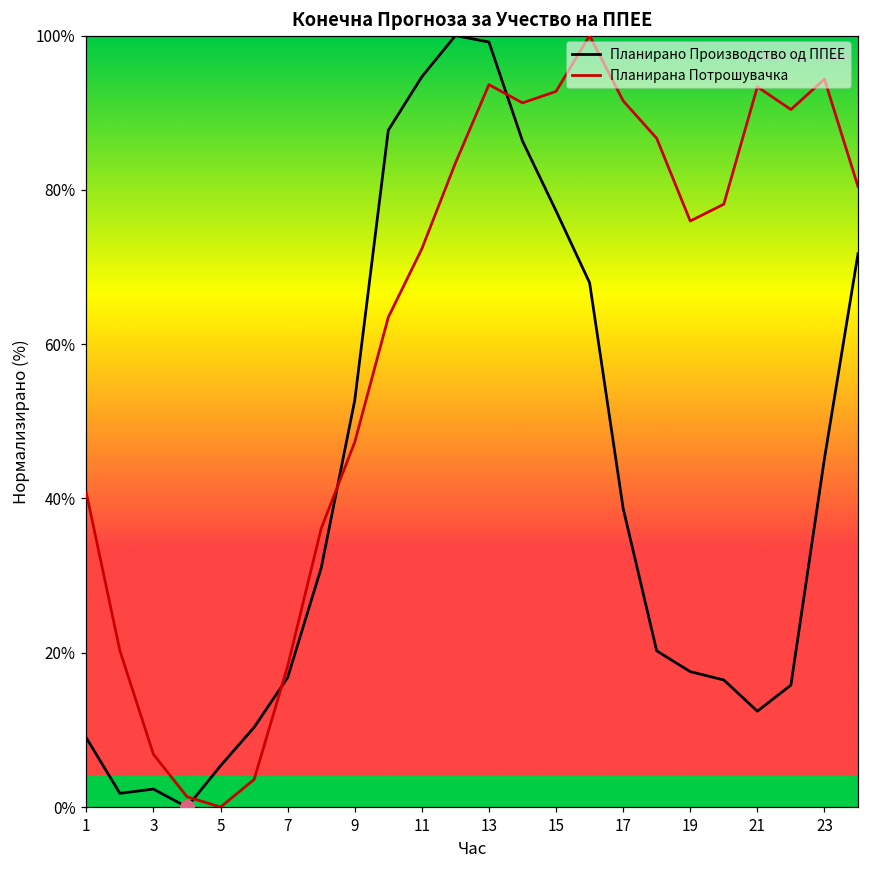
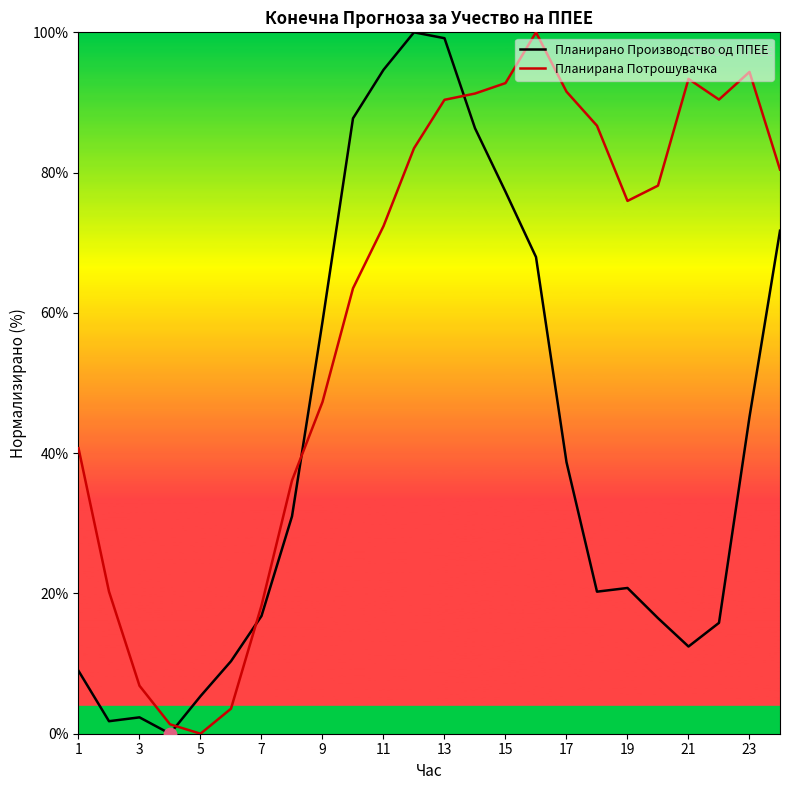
  {
    "Планирано Производство од ППЕЕ": {
      "1": "9%",
      "5": "5%",
      "7": "17%",
-     "9": "53%",
+     "9": "59%",
      "11": "95%",
      "13": "99%",
      "15": "77%",
      "17": "39%",
-     "19": "18%",
+     "19": "21%",
      "21": "12%",
      "23": "45%"
    },
    "Планирана Потрошувачка": {
      "1": "41%",
      "3": "7%",
      "7": "18%",
      "9": "47%",
      "11": "72%",
-     "13": "94%",
+     "13": "90%",
      "15": "93%",
      "17": "92%",
      "19": "76%"
    }
  }
